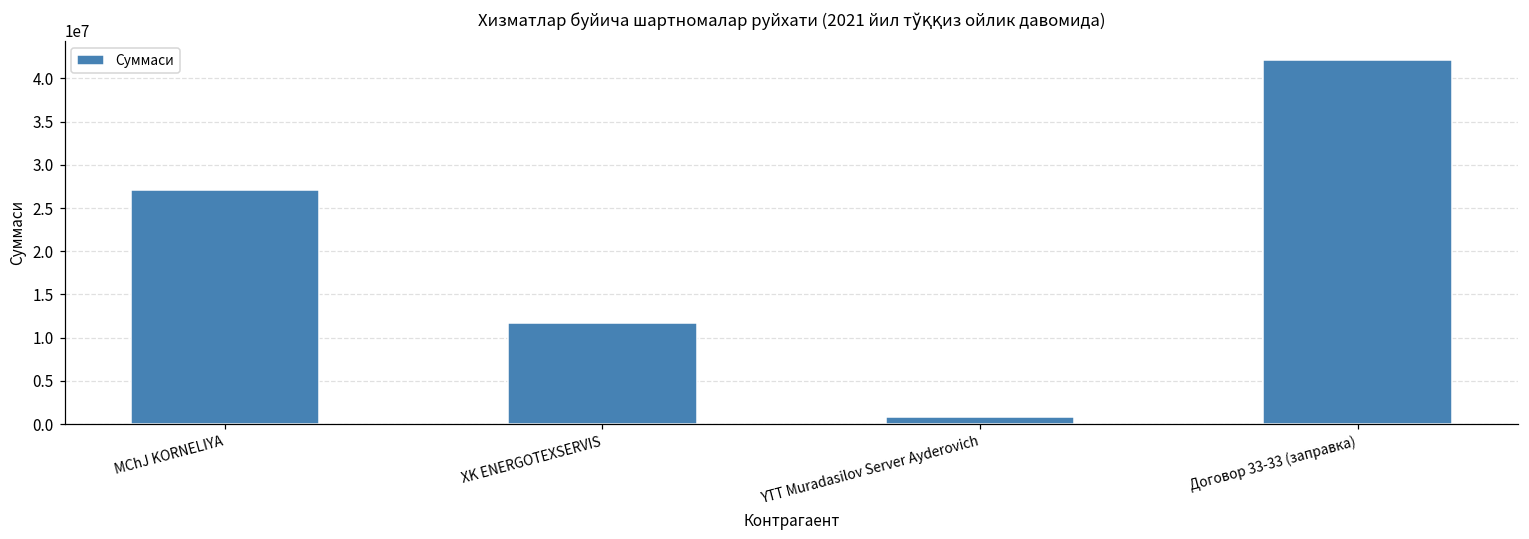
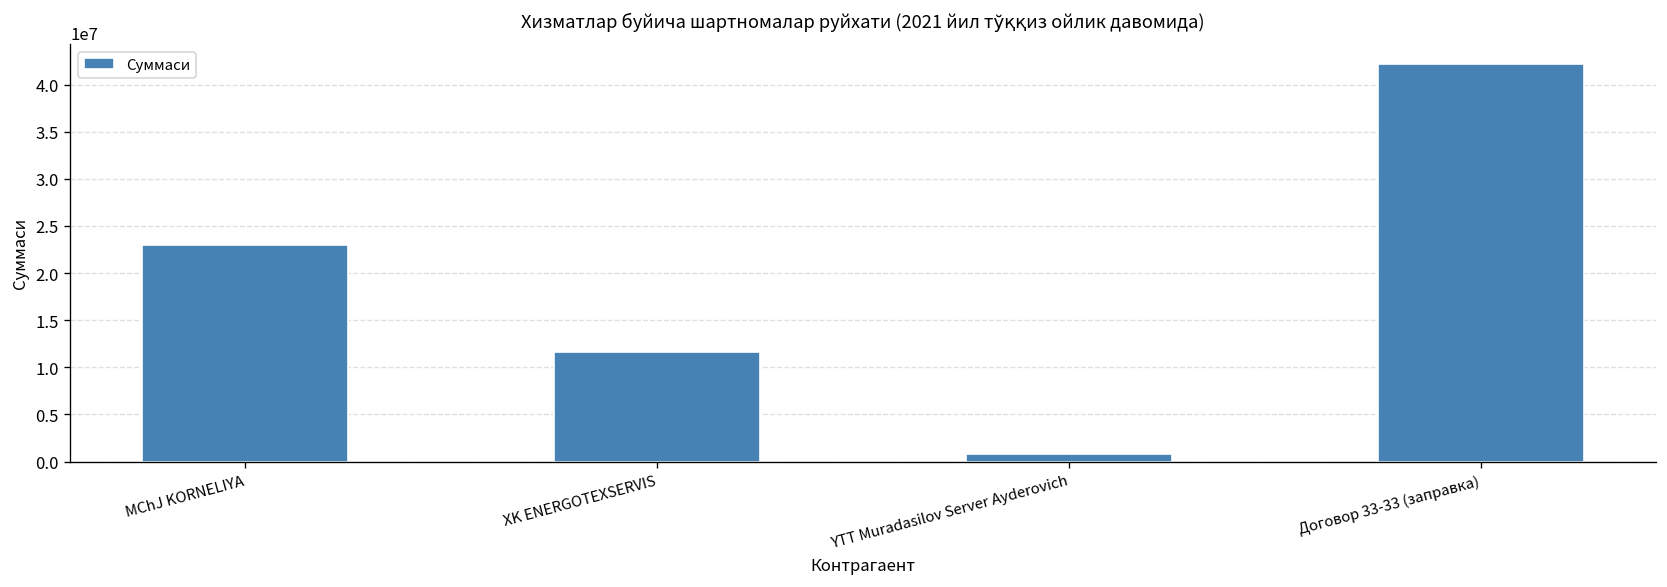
  {
-   "MChJ KORNELIYA": 27000000,
+   "MChJ KORNELIYA": 23000000,
    "XK ENERGOTEXSERVIS": 12000000,
    "YTT Muradasilov Server Ayderovich": 1000000,
    "Договор 33-33 (заправка)": 42000000
  }
